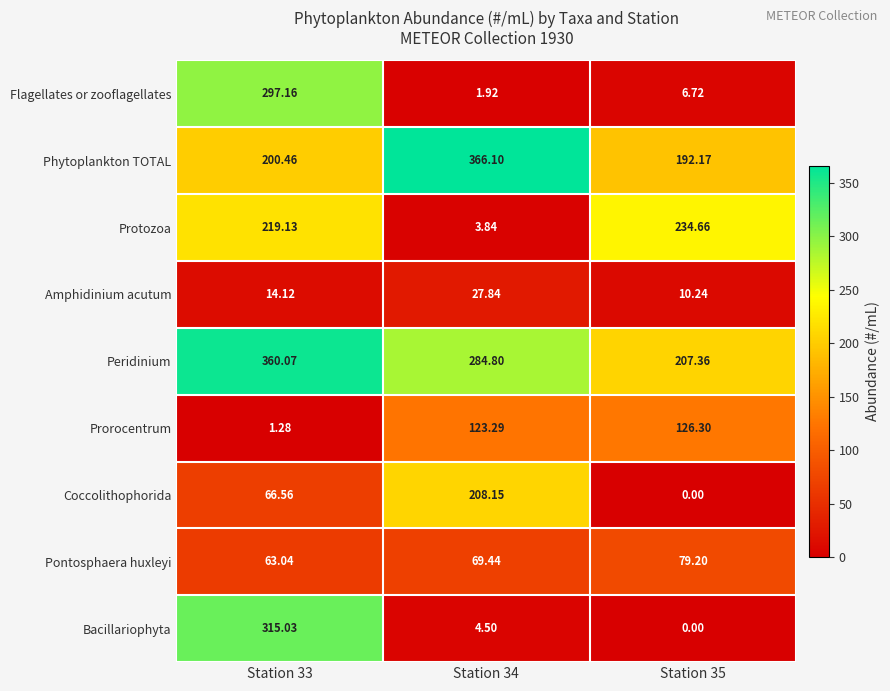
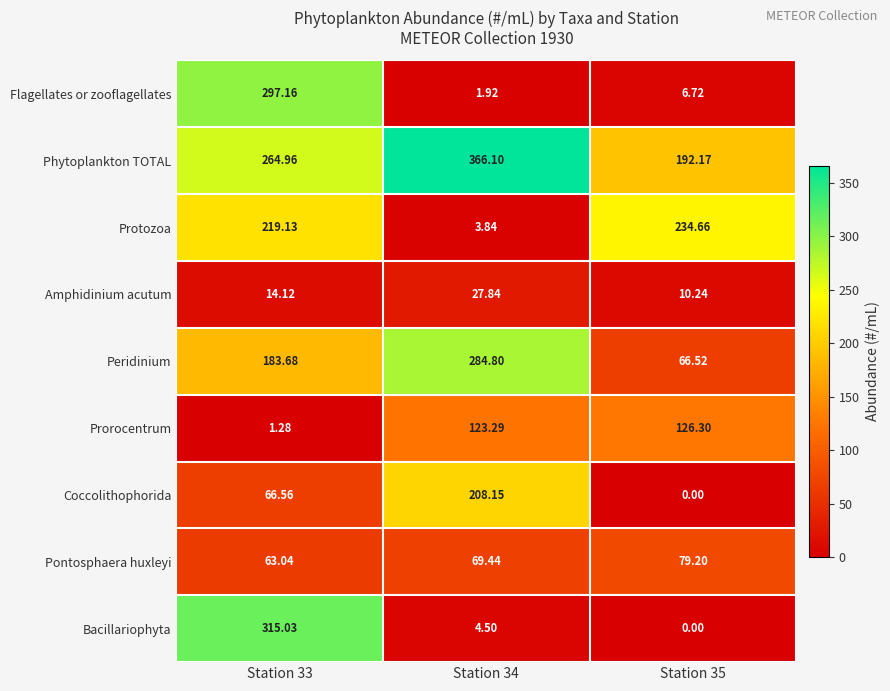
  {
    "Flagellates or zooflagellates": {
      "Station 33": 297.16,
      "Station 34": 1.92,
      "Station 35": 6.72
    },
    "Phytoplankton TOTAL": {
-     "Station 33": 200.46,
+     "Station 33": 264.96,
      "Station 34": 366.10,
      "Station 35": 192.17
    },
    "Protozoa": {
      "Station 33": 219.13,
      "Station 34": 3.84,
      "Station 35": 234.66
    },
    "Amphidinium acutum": {
      "Station 33": 14.12,
      "Station 34": 27.84,
      "Station 35": 10.24
    },
    "Peridinium": {
-     "Station 33": 360.07,
+     "Station 33": 183.68,
      "Station 34": 284.80,
-     "Station 35": 207.36
+     "Station 35": 66.52
    },
    "Prorocentrum": {
      "Station 33": 1.28,
      "Station 34": 123.29,
      "Station 35": 126.30
    },
    "Coccolithophorida": {
      "Station 33": 66.56,
      "Station 34": 208.15,
      "Station 35": 0.00
    },
    "Pontosphaera huxleyi": {
      "Station 33": 63.04,
      "Station 34": 69.44,
      "Station 35": 79.20
    },
    "Bacillariophyta": {
      "Station 33": 315.03,
      "Station 34": 4.50,
      "Station 35": 0.00
    }
  }
